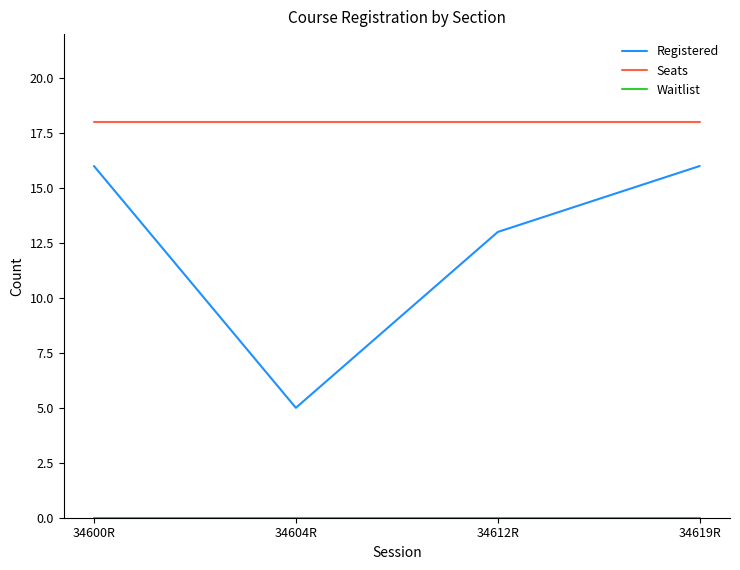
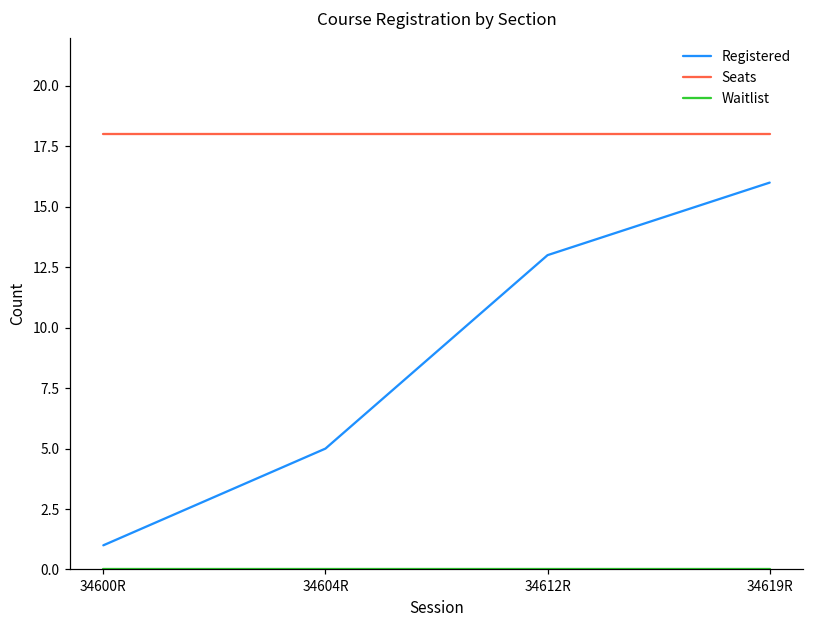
  {
    "Registered": {
-     "34600R": 16,
+     "34600R": 1,
      "34604R": 5,
      "34612R": 13,
      "34619R": 16
    },
    "Seats": {
      "34600R": 18,
      "34604R": 18,
      "34612R": 18,
      "34619R": 18
    },
    "Waitlist": {
      "34600R": 0,
      "34604R": 0,
      "34612R": 0,
      "34619R": 0
    }
  }
